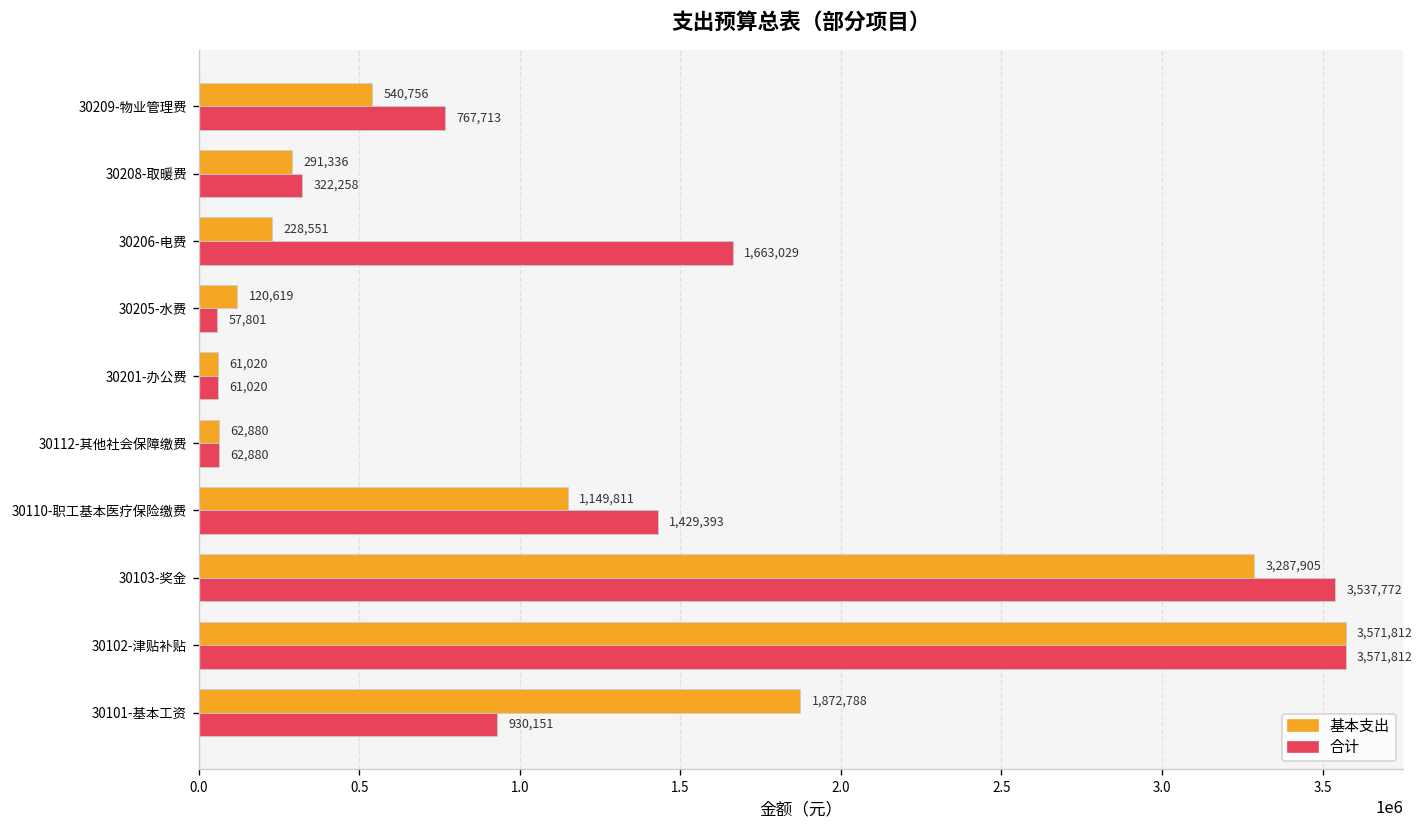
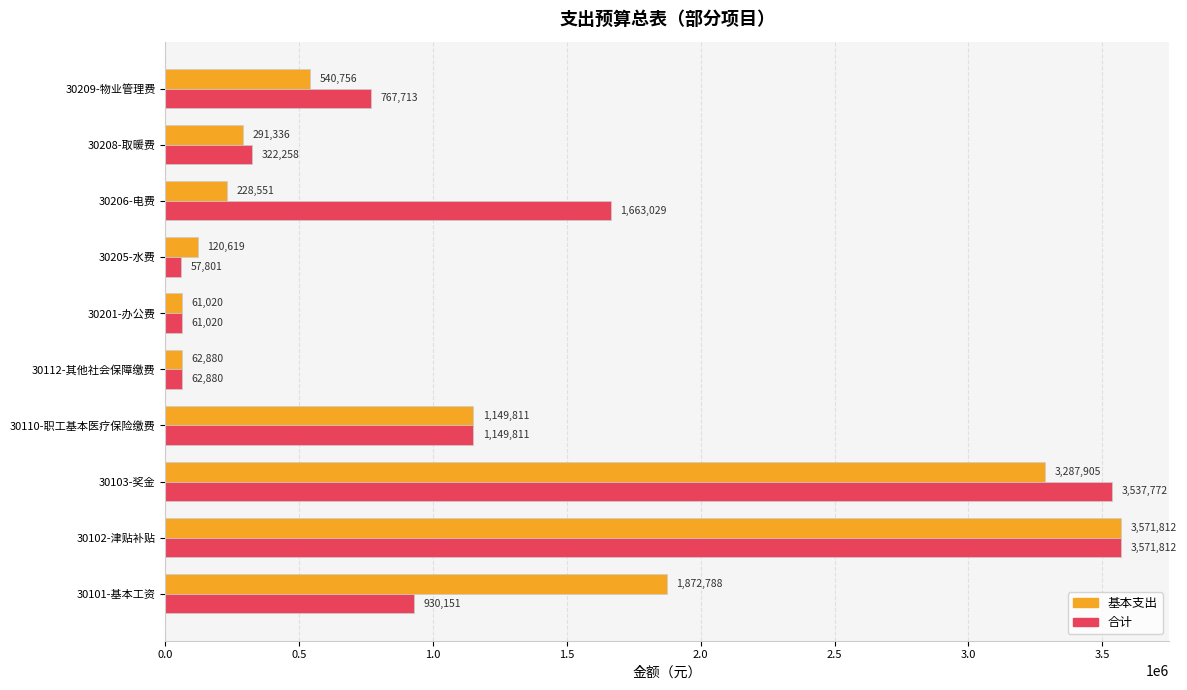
  {
    "基本支出": {
      "30209-物业管理费": "540,756",
      "30208-取暖费": "291,336",
      "30206-电费": "228,551",
      "30205-水费": "120,619",
      "30201-办公费": "61,020",
      "30112-其他社会保障缴费": "62,880",
      "30110-职工基本医疗保险缴费": "1,149,811",
      "30103-奖金": "3,287,905",
      "30102-津贴补贴": "3,571,812",
      "30101-基本工资": "1,872,788"
    },
    "合计": {
      "30209-物业管理费": "767,713",
      "30208-取暖费": "322,258",
      "30206-电费": "1,663,029",
      "30205-水费": "57,801",
      "30201-办公费": "61,020",
      "30112-其他社会保障缴费": "62,880",
-     "30110-职工基本医疗保险缴费": "1,429,393",
+     "30110-职工基本医疗保险缴费": "1,149,811",
      "30103-奖金": "3,537,772",
      "30102-津贴补贴": "3,571,812",
      "30101-基本工资": "930,151"
    }
  }
